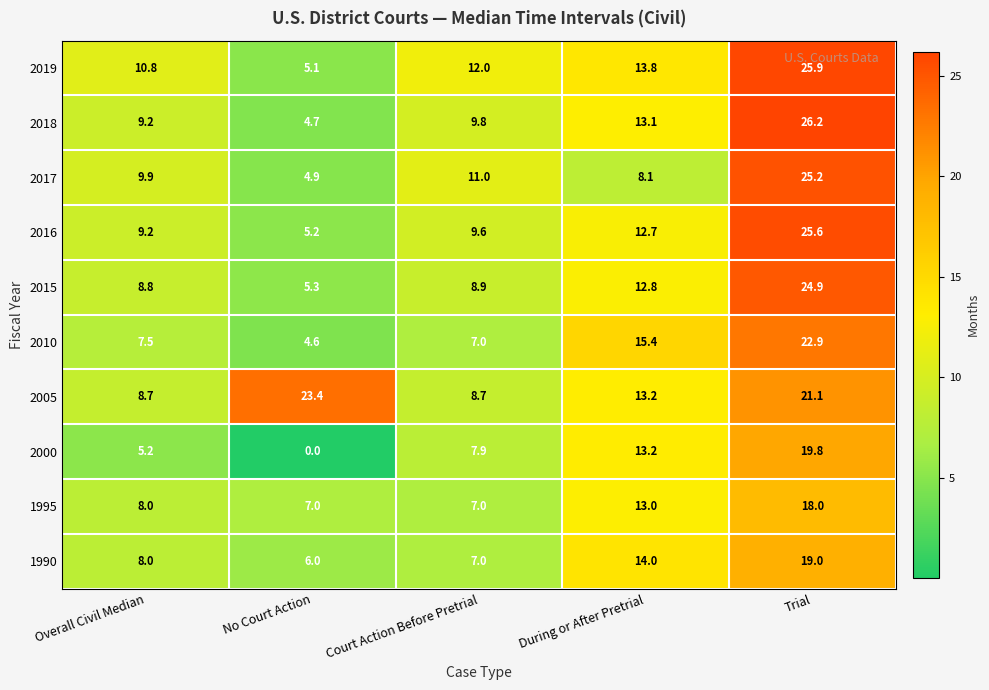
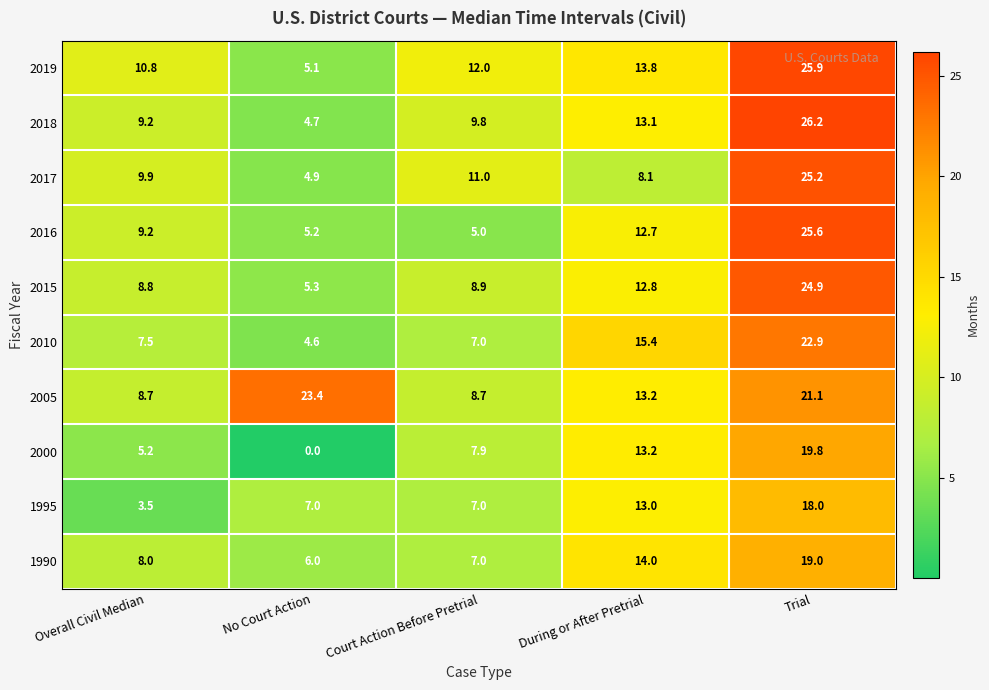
  {
    "2019": {
      "Overall Civil Median": 10.8,
      "No Court Action": 5.1,
      "Court Action Before Pretrial": 12.0,
      "During or After Pretrial": 13.8
    },
    "2018": {
      "Overall Civil Median": 9.2,
      "No Court Action": 4.7,
      "Court Action Before Pretrial": 9.8,
      "During or After Pretrial": 13.1,
      "Trial": 26.2
    },
    "2017": {
      "Overall Civil Median": 9.9,
      "No Court Action": 4.9,
      "Court Action Before Pretrial": 11.0,
      "During or After Pretrial": 8.1,
      "Trial": 25.2
    },
    "2016": {
      "Overall Civil Median": 9.2,
      "No Court Action": 5.2,
-     "Court Action Before Pretrial": 9.6,
+     "Court Action Before Pretrial": 5.0,
      "During or After Pretrial": 12.7,
      "Trial": 25.6
    },
    "2015": {
      "Overall Civil Median": 8.8,
      "No Court Action": 5.3,
      "Court Action Before Pretrial": 8.9,
      "During or After Pretrial": 12.8,
      "Trial": 24.9
    },
    "2010": {
      "Overall Civil Median": 7.5,
      "No Court Action": 4.6,
      "Court Action Before Pretrial": 7.0,
      "During or After Pretrial": 15.4,
      "Trial": 22.9
    },
    "2005": {
      "Overall Civil Median": 8.7,
      "No Court Action": 23.4,
      "Court Action Before Pretrial": 8.7,
      "During or After Pretrial": 13.2,
      "Trial": 21.1
    },
    "2000": {
      "Overall Civil Median": 5.2,
      "No Court Action": 0.0,
      "Court Action Before Pretrial": 7.9,
      "During or After Pretrial": 13.2,
      "Trial": 19.8
    },
    "1995": {
-     "Overall Civil Median": 8.0,
+     "Overall Civil Median": 3.5,
      "No Court Action": 7.0,
      "Court Action Before Pretrial": 7.0,
      "During or After Pretrial": 13.0,
      "Trial": 18.0
    },
    "1990": {
      "Overall Civil Median": 8.0,
      "No Court Action": 6.0,
      "Court Action Before Pretrial": 7.0,
      "During or After Pretrial": 14.0,
      "Trial": 19.0
    }
  }
